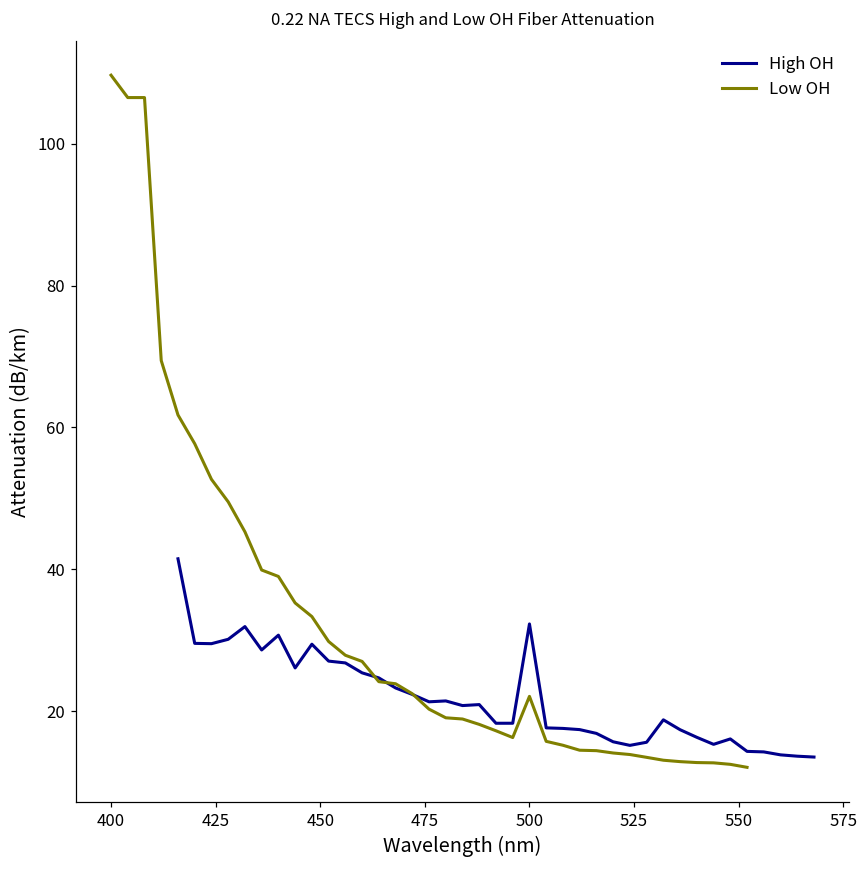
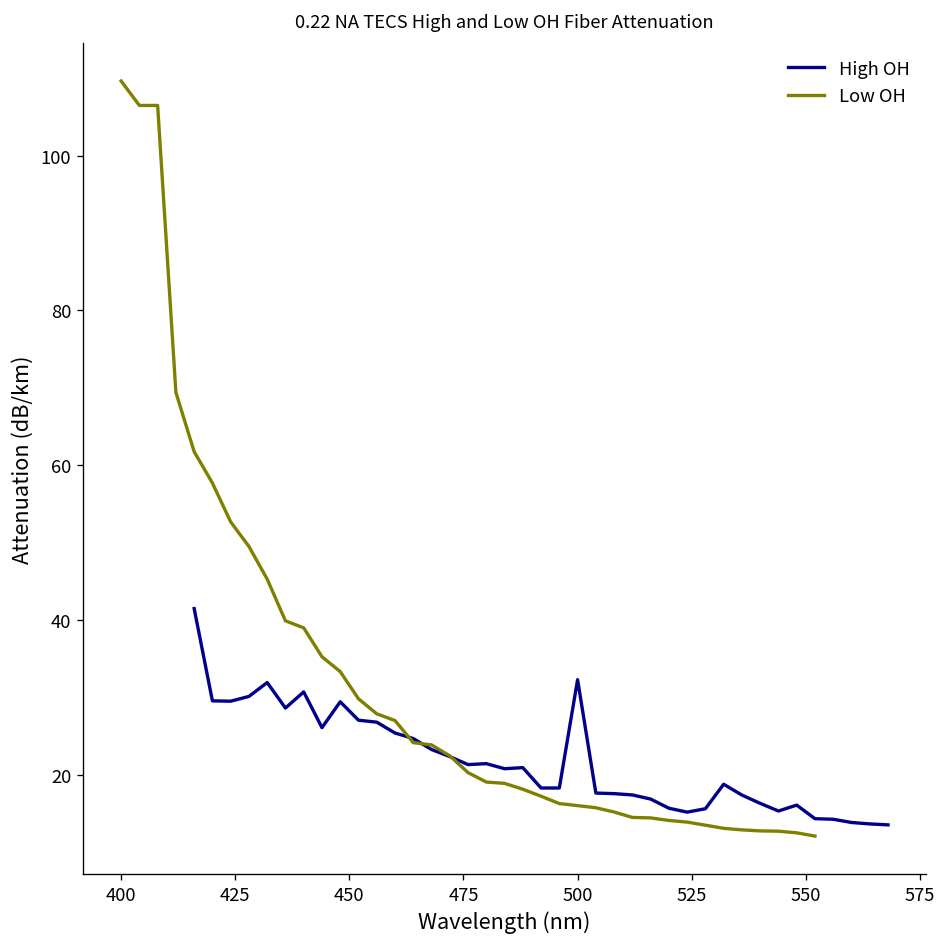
  {
    "High OH": {
      "500": 32
    },
    "Low OH": {
      "400": 110,
-     "500": 22
+     "500": 16
    }
  }
